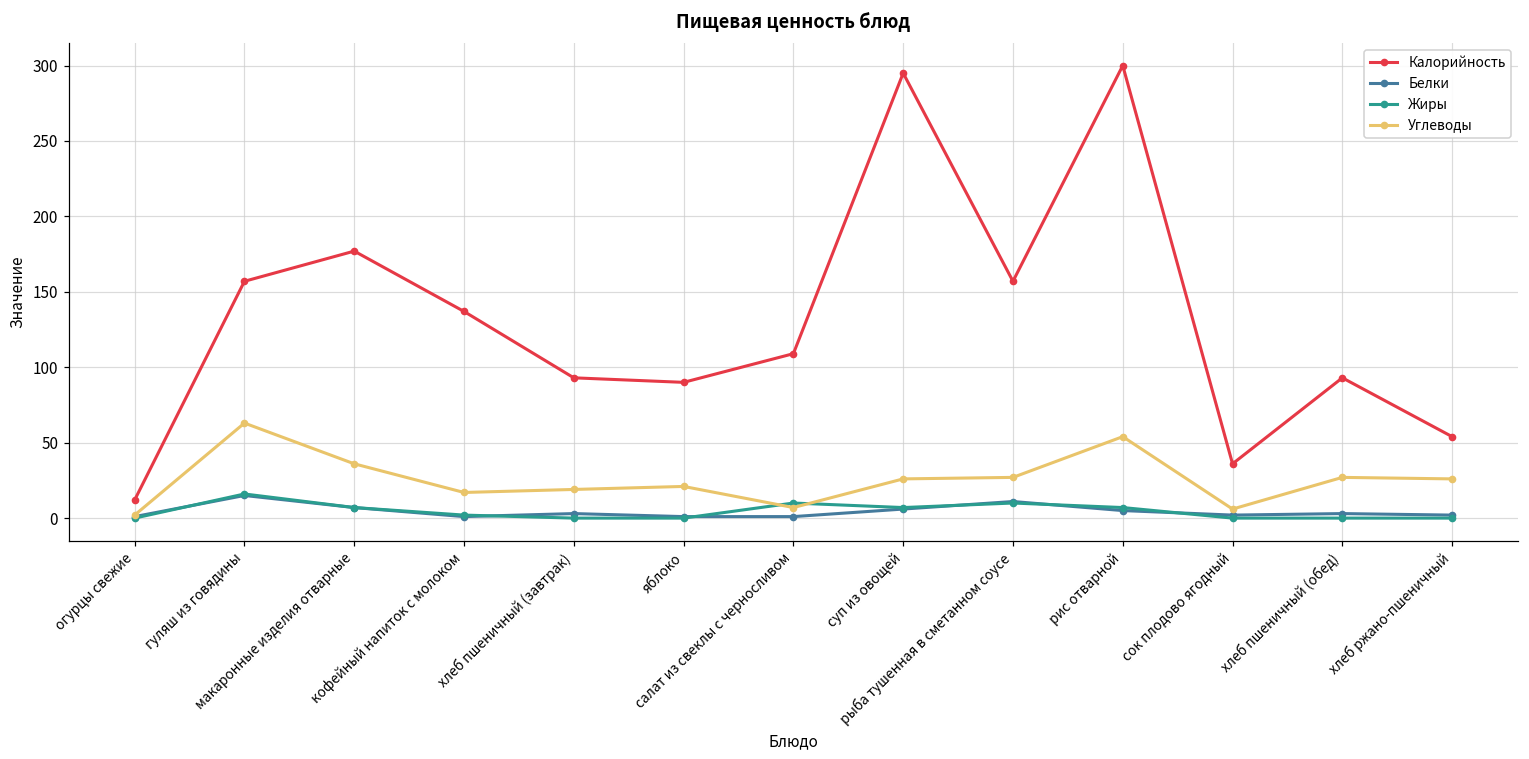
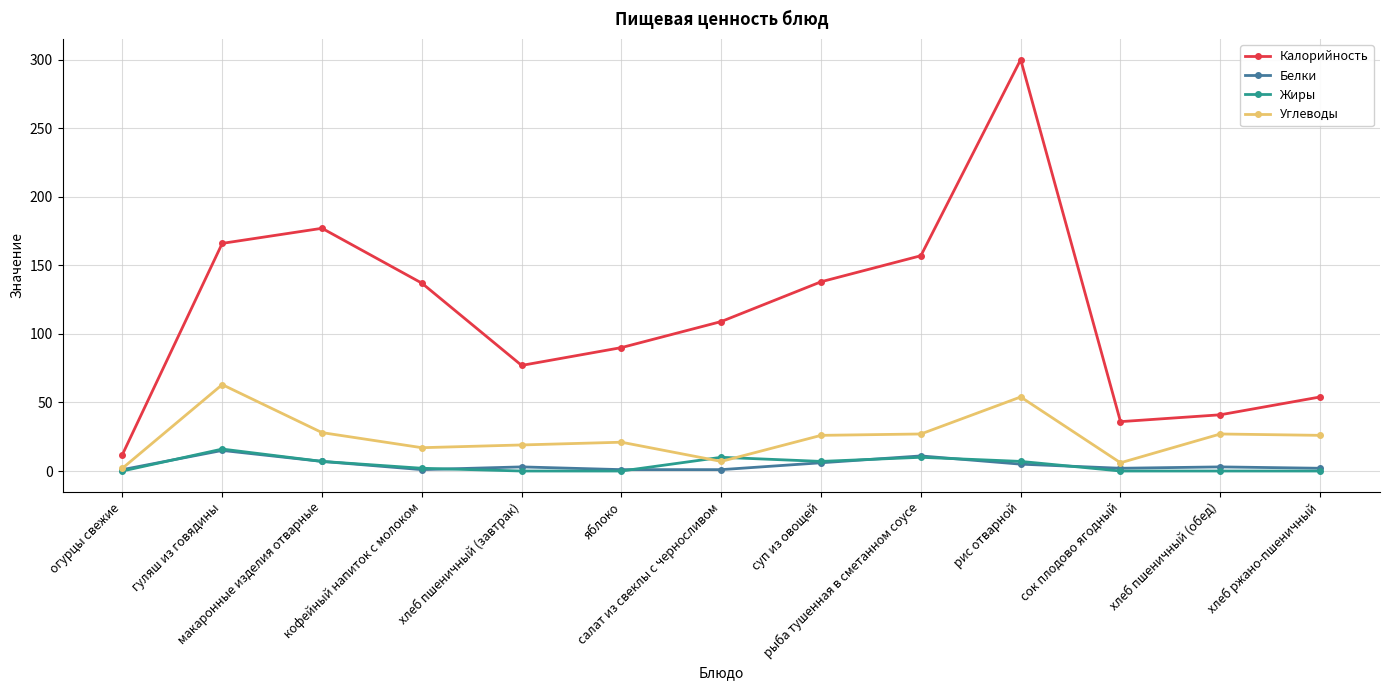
  {
    "Калорийность": {
      "огурцы свежие": 12,
-     "гуляш из говядины": 157,
+     "гуляш из говядины": 166,
      "макаронные изделия отварные": 177,
      "кофейный напиток с молоком": 137,
-     "хлеб пшеничный (завтрак)": 93,
+     "хлеб пшеничный (завтрак)": 77,
      "яблоко": 90,
      "салат из свеклы с черносливом": 109,
-     "суп из овощей": 295,
+     "суп из овощей": 138,
      "рыба тушенная в сметанном соусе": 157,
      "рис отварной": 300,
      "сок плодово ягодный": 36,
-     "хлеб пшеничный (обед)": 93,
+     "хлеб пшеничный (обед)": 41,
      "хлеб ржано-пшеничный": 54
    },
    "Углеводы": {
      "гуляш из говядины": 63,
-     "макаронные изделия отварные": 36,
+     "макаронные изделия отварные": 28,
      "кофейный напиток с молоком": 17,
      "хлеб пшеничный (завтрак)": 19,
      "яблоко": 21,
      "салат из свеклы с черносливом": 7,
      "суп из овощей": 26,
      "рыба тушенная в сметанном соусе": 27,
      "рис отварной": 54,
      "сок плодово ягодный": 6,
      "хлеб пшеничный (обед)": 27,
      "хлеб ржано-пшеничный": 26
    }
  }
